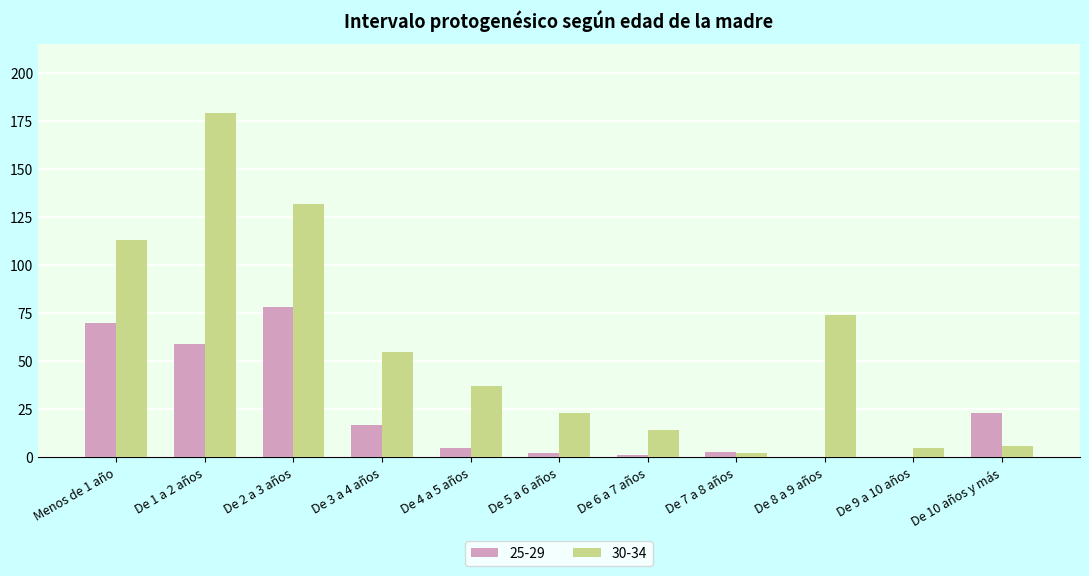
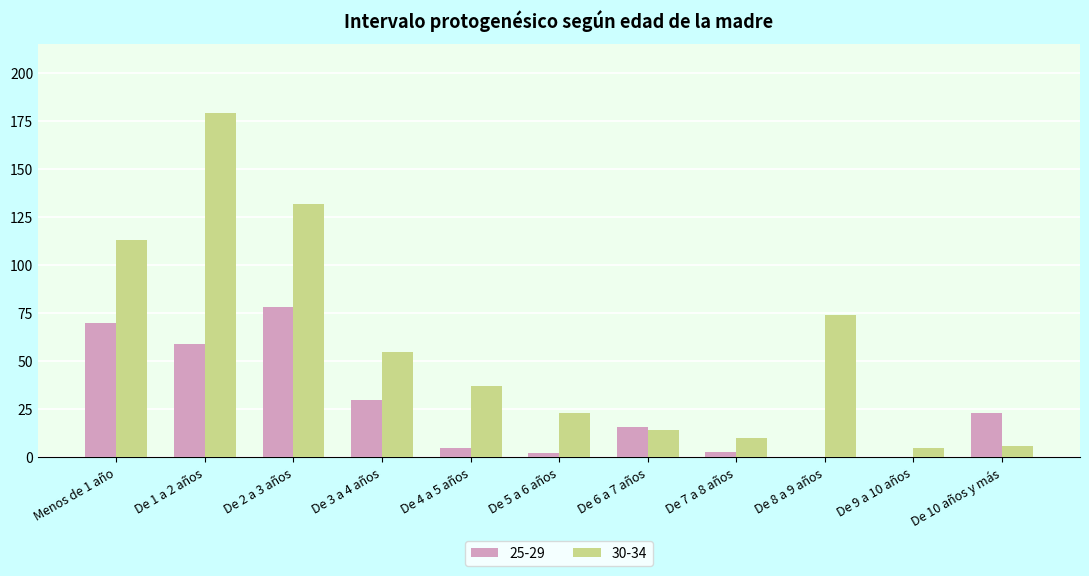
  {
    "25-29": {
      "Menos de 1 año": 70,
      "De 1 a 2 años": 59,
      "De 2 a 3 años": 78,
-     "De 3 a 4 años": 17,
+     "De 3 a 4 años": 30,
      "De 4 a 5 años": 5,
      "De 5 a 6 años": 2,
-     "De 6 a 7 años": 1,
+     "De 6 a 7 años": 16,
      "De 7 a 8 años": 3,
      "De 8 a 9 años": 0,
      "De 9 a 10 años": 0,
      "De 10 años y más": 23
    },
    "30-34": {
      "Menos de 1 año": 113,
      "De 1 a 2 años": 179,
      "De 2 a 3 años": 132,
      "De 3 a 4 años": 55,
      "De 4 a 5 años": 37,
      "De 5 a 6 años": 23,
      "De 6 a 7 años": 14,
-     "De 7 a 8 años": 2,
+     "De 7 a 8 años": 10,
      "De 8 a 9 años": 74,
      "De 9 a 10 años": 5,
      "De 10 años y más": 6
    }
  }
